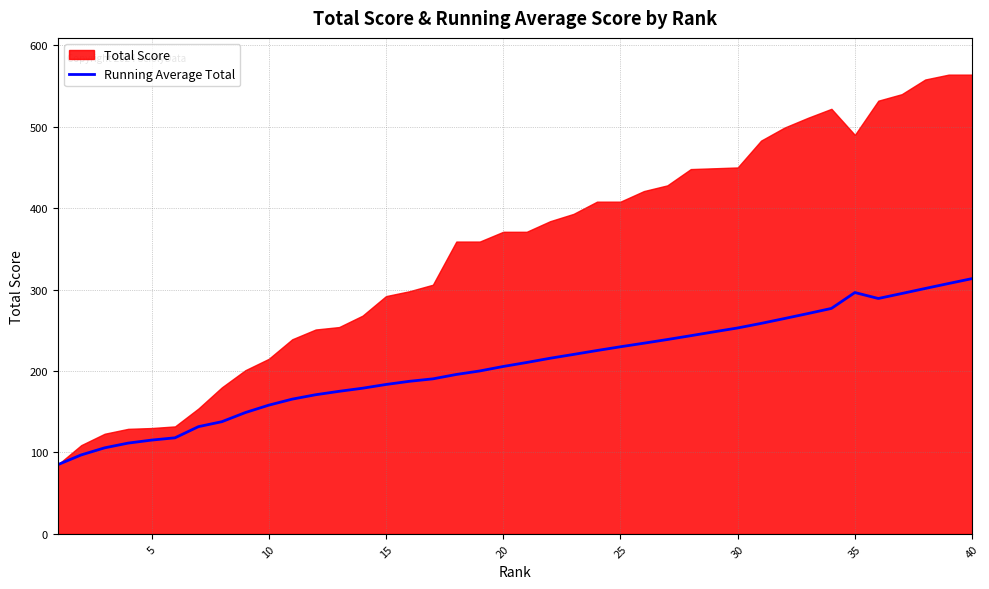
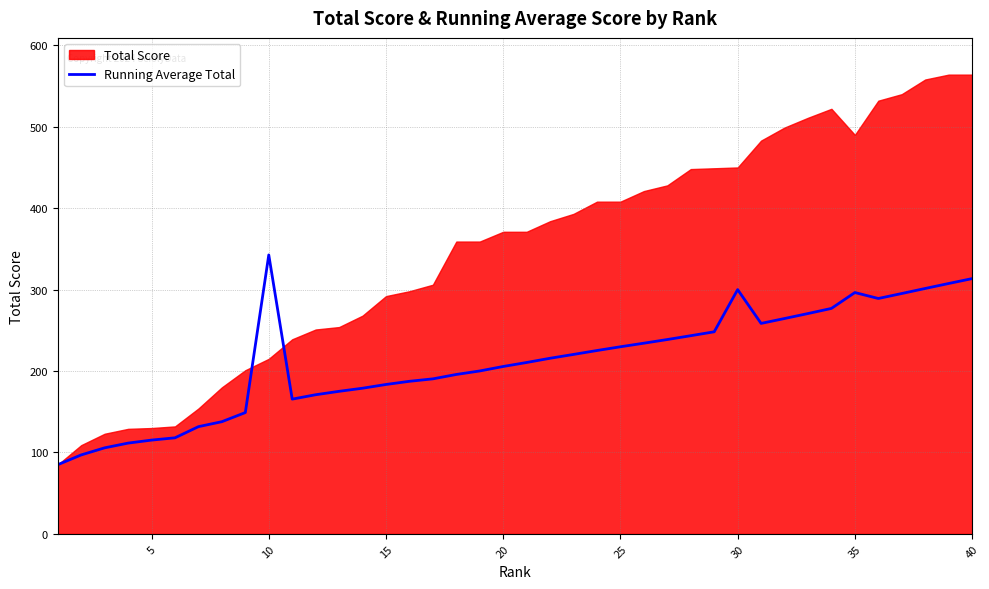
  {
    "Running Average Total": {
      "5": 120,
-     "10": 160,
+     "10": 340,
      "15": 180,
      "20": 210,
      "25": 230,
-     "30": 250,
+     "30": 300,
      "35": 300,
      "40": 310
    },
    "Total Score": {
      "5": 130,
      "10": 220,
      "15": 290,
      "20": 370,
      "25": 410,
      "30": 450,
      "35": 490,
      "40": 560
    }
  }
